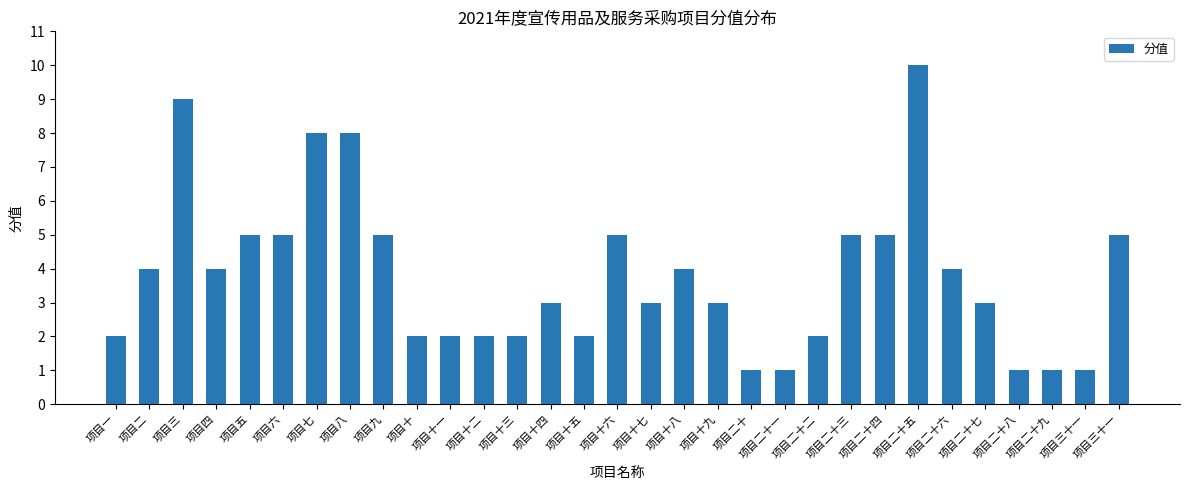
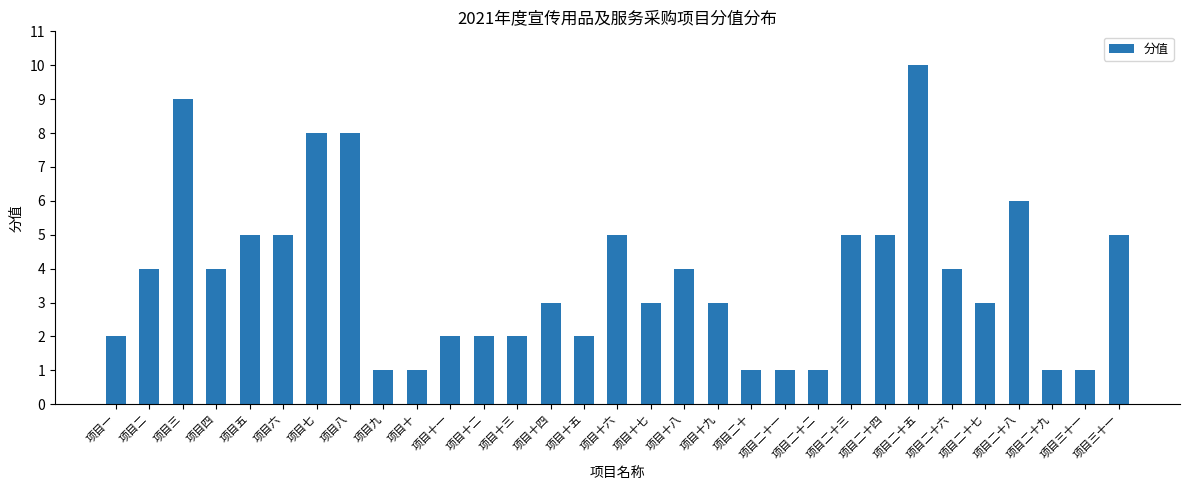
  {
    "项目一": 2,
    "项目二": 4,
    "项目三": 9,
    "项目四": 4,
    "项目五": 5,
    "项目六": 5,
    "项目七": 8,
    "项目八": 8,
-   "项目九": 5,
-   "项目十": 2,
+   "项目九": 1,
+   "项目十": 1,
    "项目十一": 2,
    "项目十二": 2,
    "项目十三": 2,
    "项目十四": 3,
    "项目十五": 2,
    "项目十六": 5,
    "项目十七": 3,
    "项目十八": 4,
    "项目十九": 3,
    "项目二十": 1,
    "项目二十一": 1,
-   "项目二十二": 2,
+   "项目二十二": 1,
    "项目二十三": 5,
    "项目二十四": 5,
    "项目二十五": 10,
    "项目二十六": 4,
    "项目二十七": 3,
-   "项目二十八": 1,
+   "项目二十八": 6,
    "项目二十九": 1
  }
